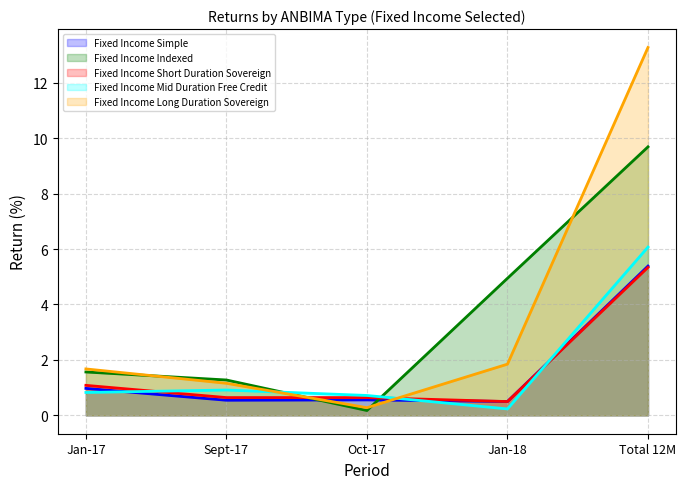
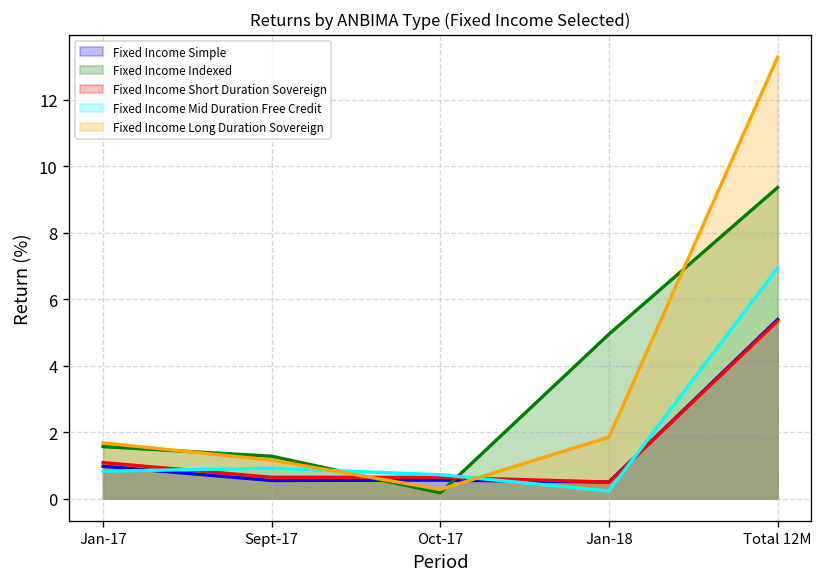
  {
    "Fixed Income Simple": {
      "Jan-17": 1.0,
      "Sept-17": 0.5
    },
    "Fixed Income Indexed": {
      "Jan-17": 1.6,
      "Sept-17": 1.3,
      "Oct-17": 0.2,
      "Jan-18": 4.9,
-     "Total 12M": 9.7
+     "Total 12M": 9.4
    },
    "Fixed Income Short Duration Sovereign": {
      "Jan-17": 1.1,
      "Sept-17": 0.6
    },
    "Fixed Income Mid Duration Free Credit": {
      "Jan-17": 0.8,
      "Sept-17": 0.9,
      "Jan-18": 0.2,
-     "Total 12M": 6.1
+     "Total 12M": 6.9
    },
    "Fixed Income Long Duration Sovereign": {
      "Jan-17": 1.7,
      "Sept-17": 1.2,
      "Oct-17": 0.3,
      "Jan-18": 1.8,
      "Total 12M": 13.3
    }
  }
